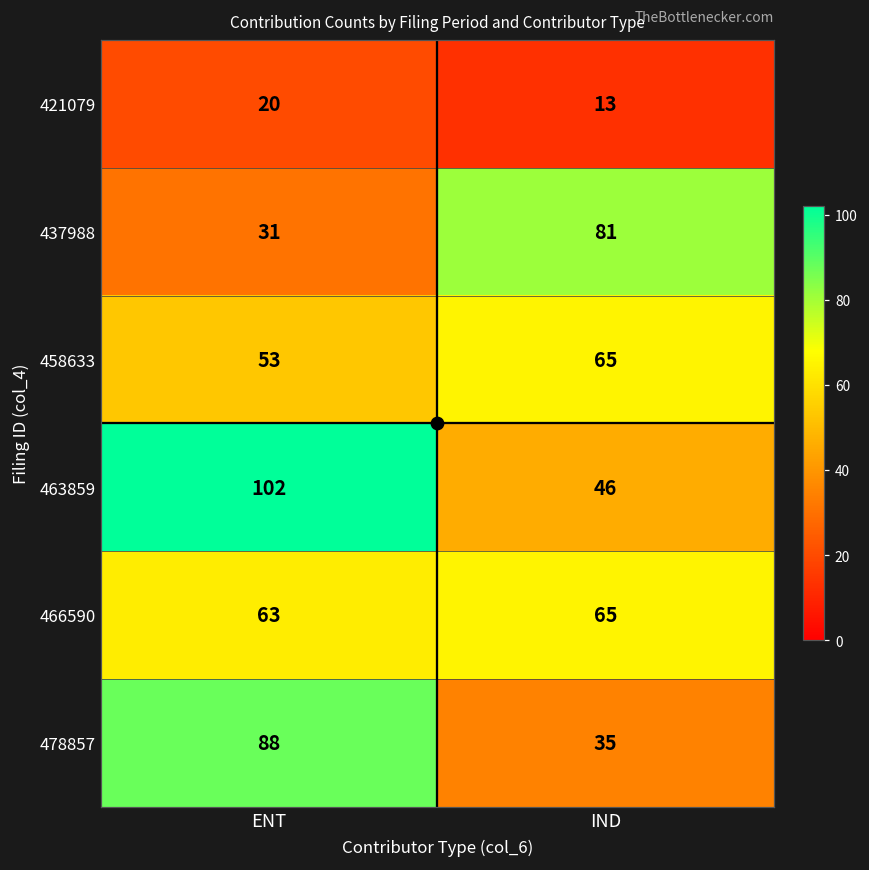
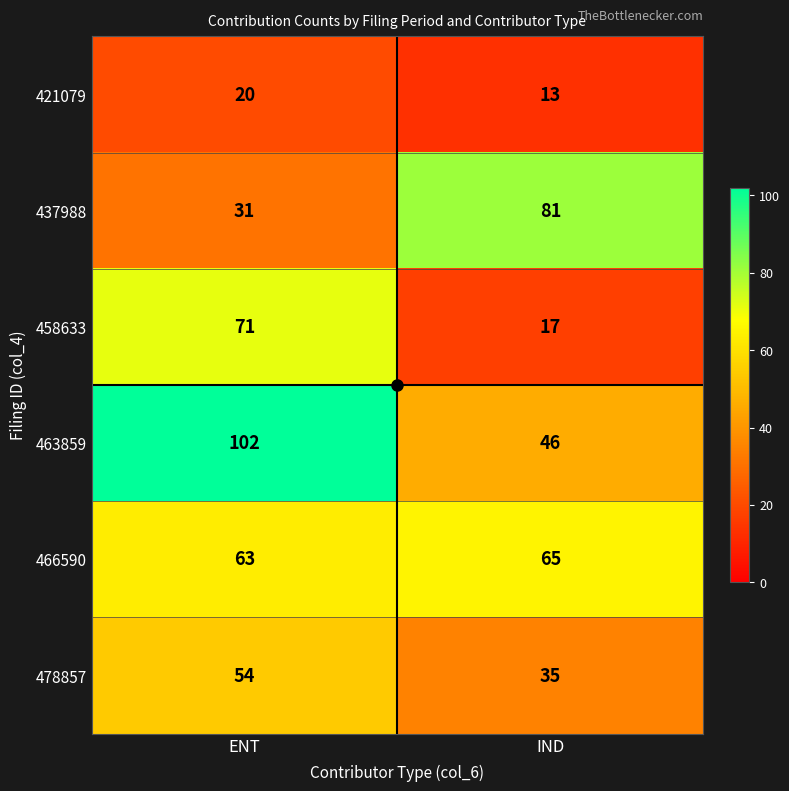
  {
    "421079": {
      "ENT": 20,
      "IND": 13
    },
    "437988": {
      "ENT": 31,
      "IND": 81
    },
    "458633": {
-     "ENT": 53,
-     "IND": 65
+     "ENT": 71,
+     "IND": 17
    },
    "463859": {
      "ENT": 102,
      "IND": 46
    },
    "466590": {
      "ENT": 63,
      "IND": 65
    },
    "478857": {
-     "ENT": 88,
+     "ENT": 54,
      "IND": 35
    }
  }
